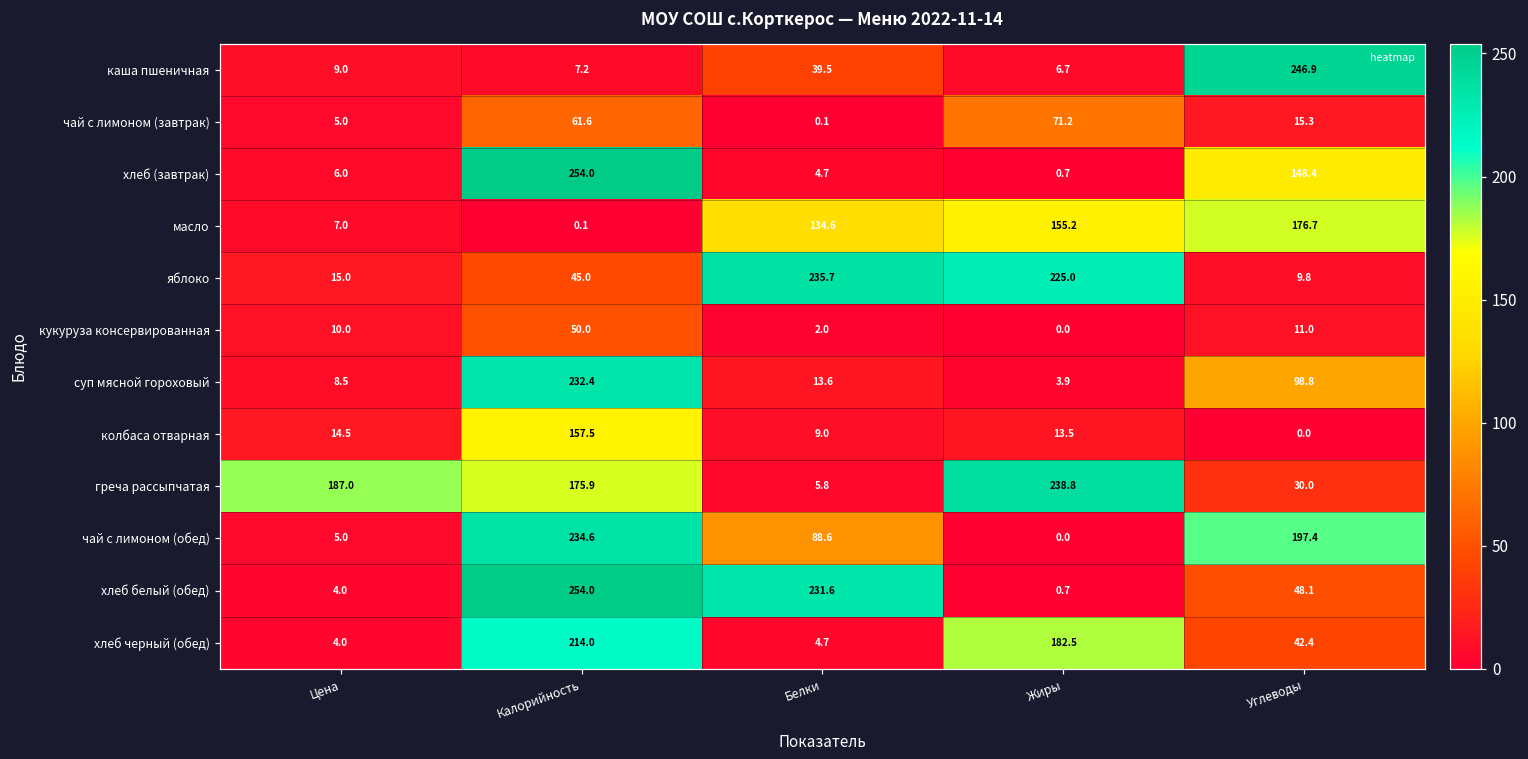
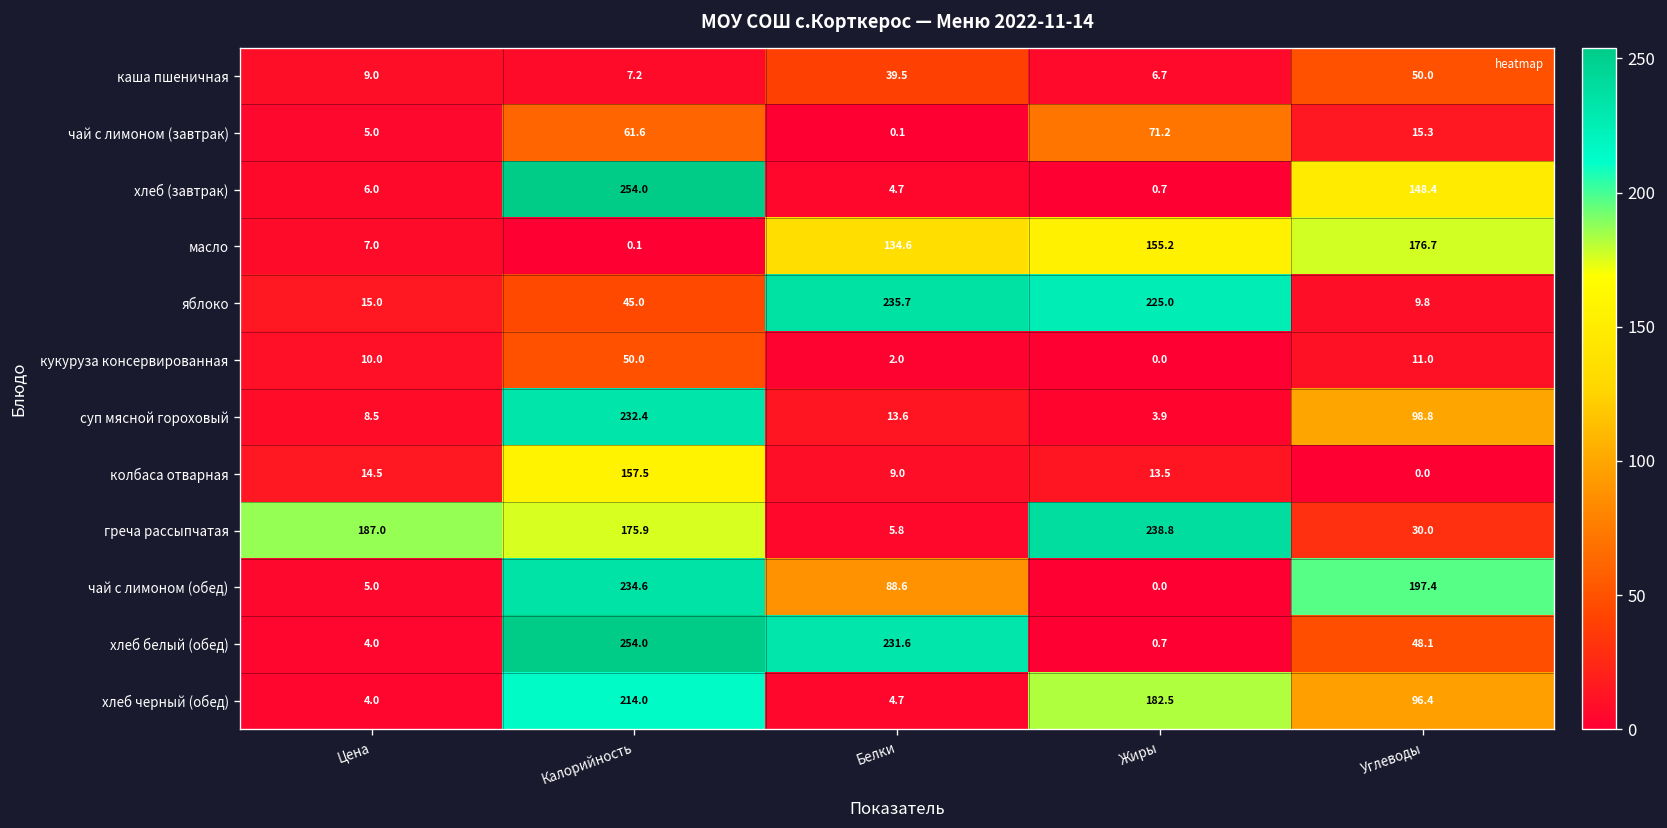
  {
    "каша пшеничная": {
      "Цена": 9.0,
      "Калорийность": 7.2,
      "Белки": 39.5,
      "Жиры": 6.7,
-     "Углеводы": 246.9
+     "Углеводы": 50.0
    },
    "чай с лимоном (завтрак)": {
      "Цена": 5.0,
      "Калорийность": 61.6,
      "Белки": 0.1,
      "Жиры": 71.2,
      "Углеводы": 15.3
    },
    "хлеб (завтрак)": {
      "Цена": 6.0,
      "Калорийность": 254.0,
      "Белки": 4.7,
      "Жиры": 0.7,
      "Углеводы": 148.4
    },
    "масло": {
      "Цена": 7.0,
      "Калорийность": 0.1,
      "Белки": 134.6,
      "Жиры": 155.2,
      "Углеводы": 176.7
    },
    "яблоко": {
      "Цена": 15.0,
      "Калорийность": 45.0,
      "Белки": 235.7,
      "Жиры": 225.0,
      "Углеводы": 9.8
    },
    "кукуруза консервированная": {
      "Цена": 10.0,
      "Калорийность": 50.0,
      "Белки": 2.0,
      "Жиры": 0.0,
      "Углеводы": 11.0
    },
    "суп мясной гороховый": {
      "Цена": 8.5,
      "Калорийность": 232.4,
      "Белки": 13.6,
      "Жиры": 3.9,
      "Углеводы": 98.8
    },
    "колбаса отварная": {
      "Цена": 14.5,
      "Калорийность": 157.5,
      "Белки": 9.0,
      "Жиры": 13.5,
      "Углеводы": 0.0
    },
    "греча рассыпчатая": {
      "Цена": 187.0,
      "Калорийность": 175.9,
      "Белки": 5.8,
      "Жиры": 238.8,
      "Углеводы": 30.0
    },
    "чай с лимоном (обед)": {
      "Цена": 5.0,
      "Калорийность": 234.6,
      "Белки": 88.6,
      "Жиры": 0.0,
      "Углеводы": 197.4
    },
    "хлеб белый (обед)": {
      "Цена": 4.0,
      "Калорийность": 254.0,
      "Белки": 231.6,
      "Жиры": 0.7,
      "Углеводы": 48.1
    },
    "хлеб черный (обед)": {
      "Цена": 4.0,
      "Калорийность": 214.0,
      "Белки": 4.7,
      "Жиры": 182.5,
-     "Углеводы": 42.4
+     "Углеводы": 96.4
    }
  }
